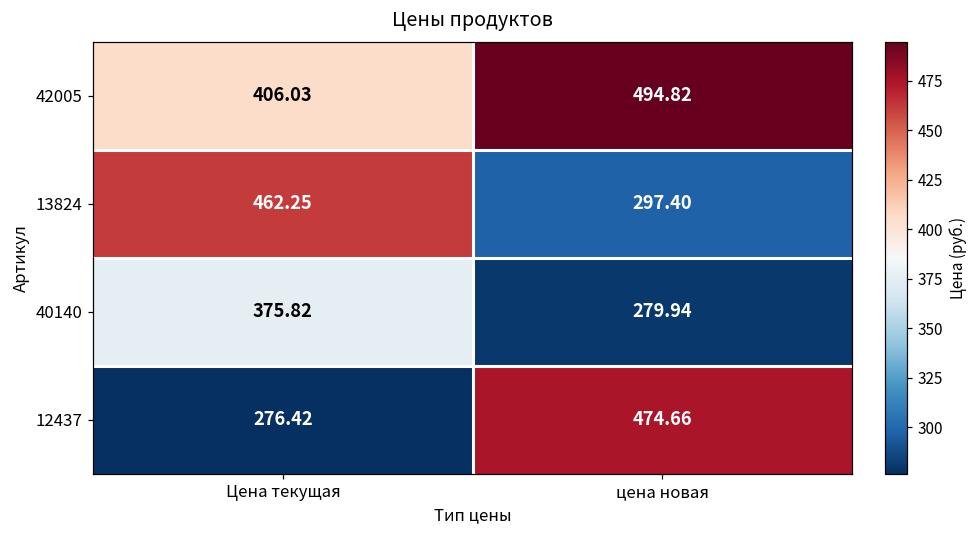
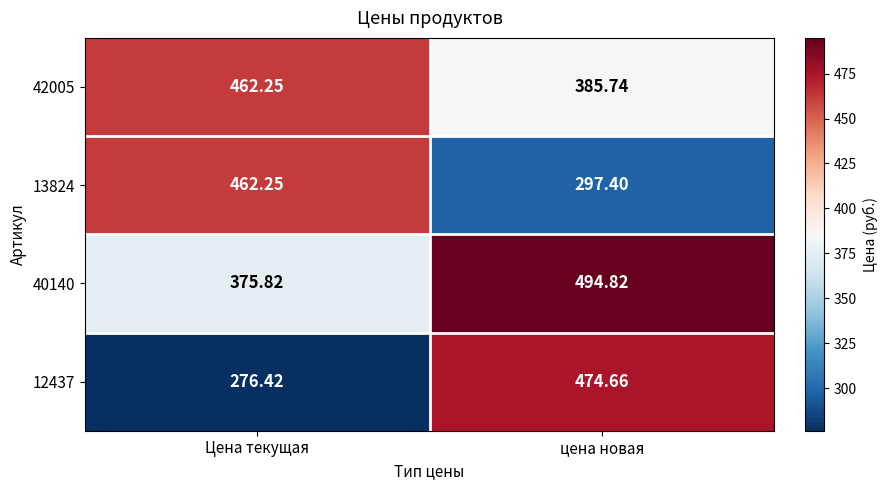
  {
    "42005": {
-     "Цена текущая": 406.03,
-     "цена новая": 494.82
+     "Цена текущая": 462.25,
+     "цена новая": 385.74
    },
    "13824": {
      "Цена текущая": 462.25,
      "цена новая": 297.40
    },
    "40140": {
      "Цена текущая": 375.82,
-     "цена новая": 279.94
+     "цена новая": 494.82
    },
    "12437": {
      "Цена текущая": 276.42,
      "цена новая": 474.66
    }
  }
